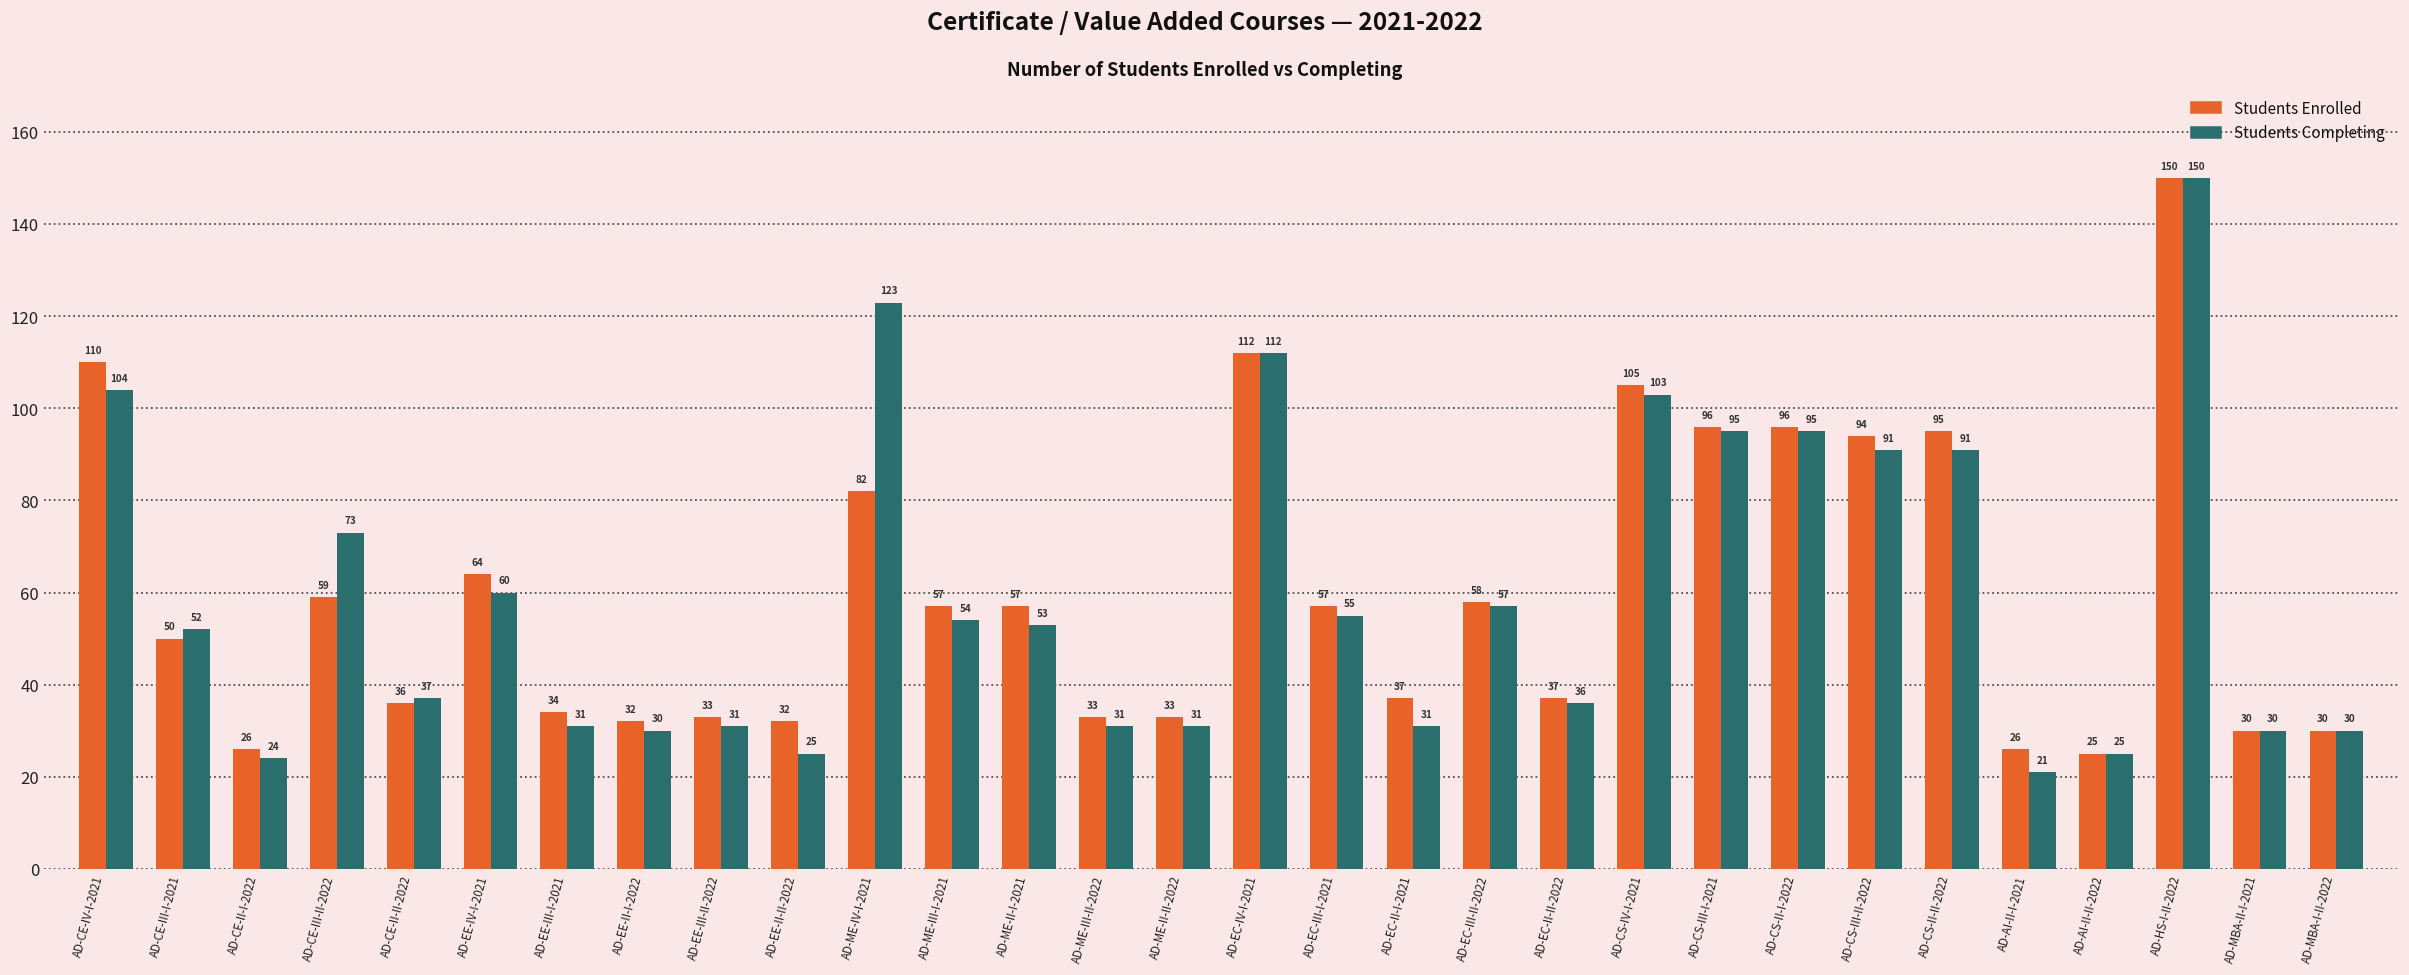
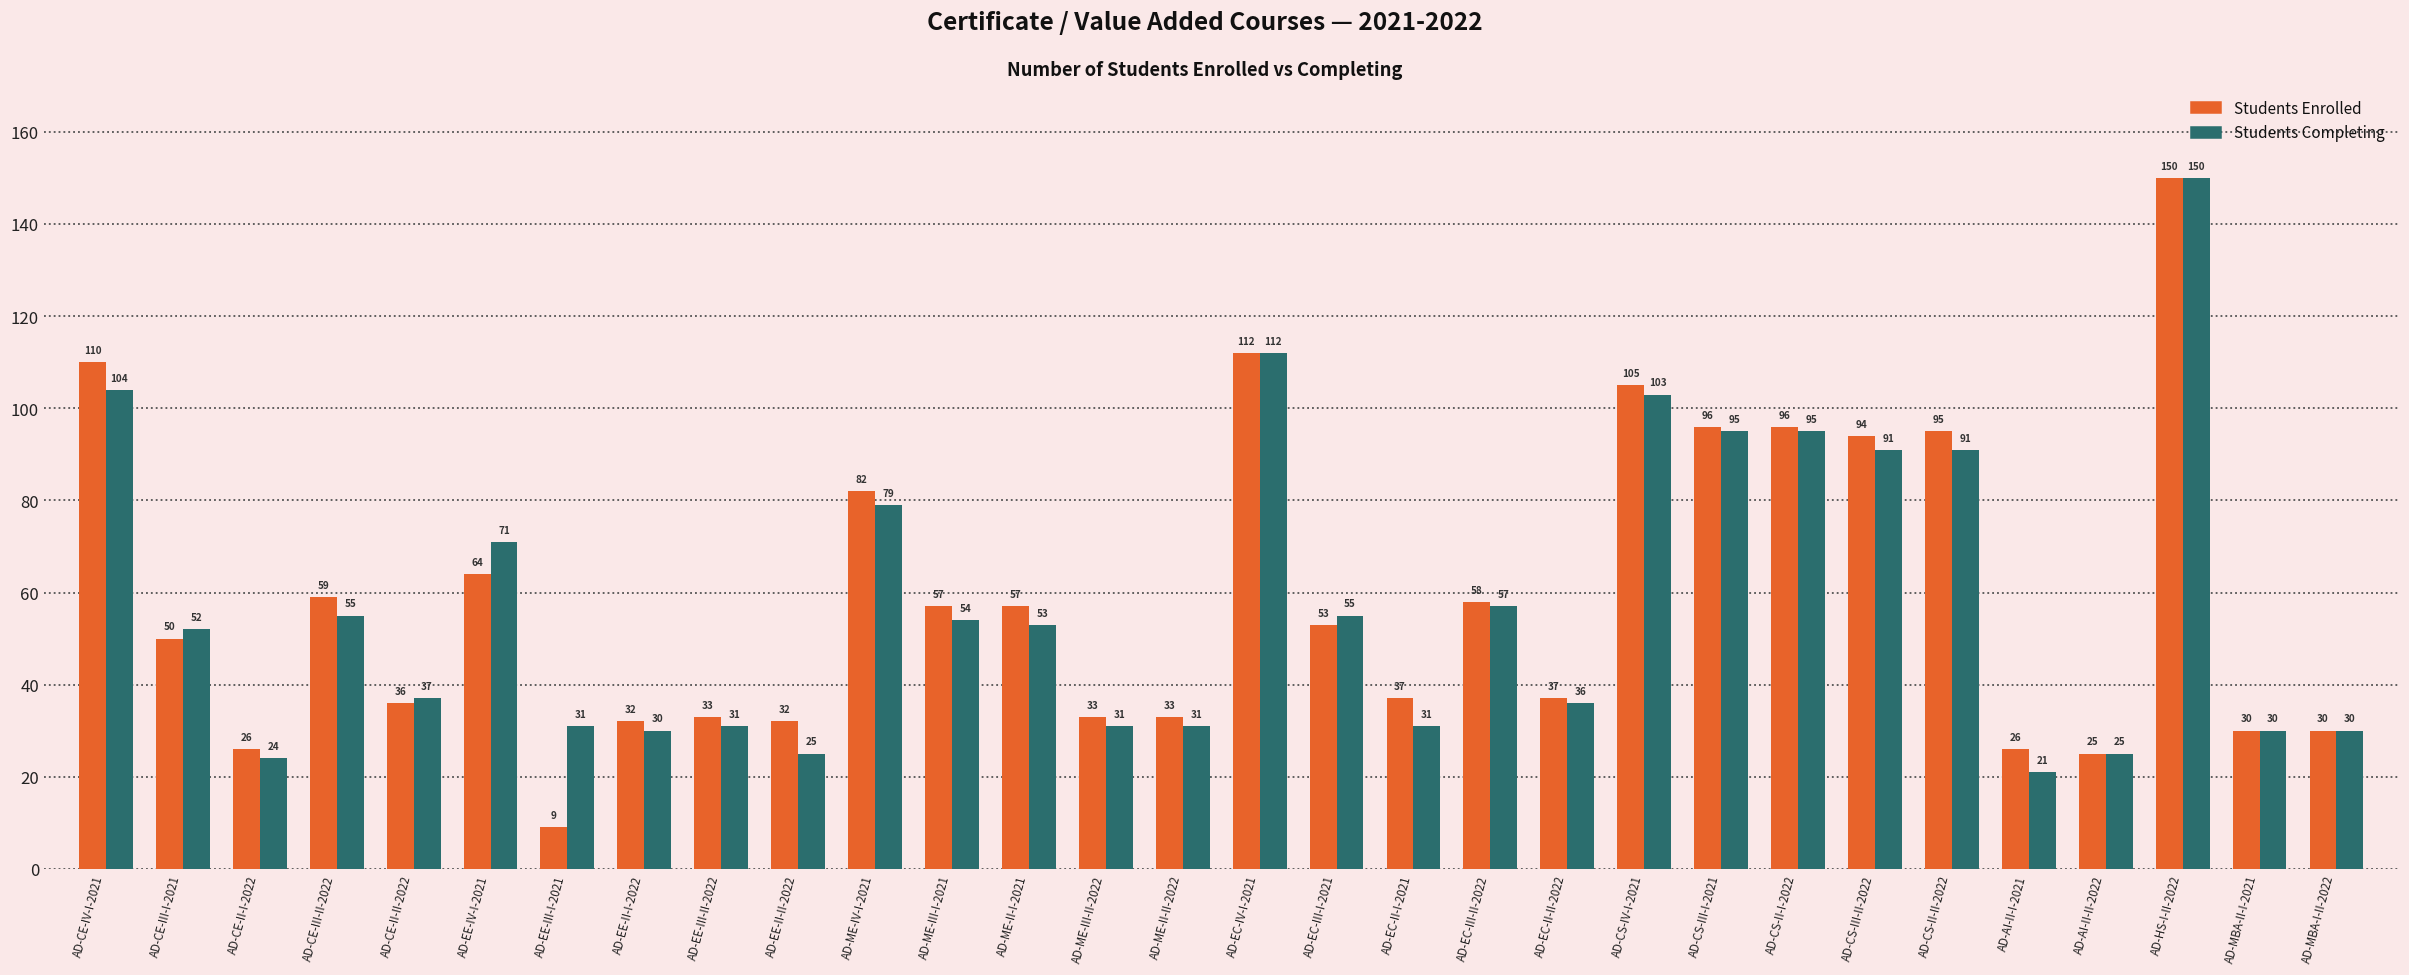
  {
    "Students Enrolled": {
      "AD-CE-IV-I-2021": 110,
      "AD-CE-III-I-2021": 50,
      "AD-CE-II-I-2022": 26,
      "AD-CE-III-II-2022": 59,
      "AD-CE-II-II-2022": 36,
      "AD-EE-IV-I-2021": 64,
-     "AD-EE-III-I-2021": 34,
+     "AD-EE-III-I-2021": 9,
      "AD-EE-II-I-2022": 32,
      "AD-EE-III-II-2022": 33,
      "AD-EE-II-II-2022": 32,
      "AD-ME-IV-I-2021": 82,
      "AD-ME-III-I-2021": 57,
      "AD-ME-II-I-2021": 57,
      "AD-ME-III-II-2022": 33,
      "AD-ME-II-II-2022": 33,
      "AD-EC-IV-I-2021": 112,
-     "AD-EC-III-I-2021": 57,
+     "AD-EC-III-I-2021": 53,
      "AD-EC-II-I-2021": 37,
      "AD-EC-III-II-2022": 58,
      "AD-EC-II-II-2022": 37,
      "AD-CS-IV-I-2021": 105,
      "AD-CS-III-I-2021": 96,
      "AD-CS-II-I-2022": 96,
      "AD-CS-III-II-2022": 94,
      "AD-CS-II-II-2022": 95,
      "AD-AI-II-I-2021": 26,
      "AD-AI-II-II-2022": 25,
      "AD-HS-I-II-2022": 150,
      "AD-MBA-II-I-2021": 30,
      "AD-MBA-I-II-2022": 30
    },
    "Students Completing": {
      "AD-CE-IV-I-2021": 104,
      "AD-CE-III-I-2021": 52,
      "AD-CE-II-I-2022": 24,
-     "AD-CE-III-II-2022": 73,
+     "AD-CE-III-II-2022": 55,
      "AD-CE-II-II-2022": 37,
-     "AD-EE-IV-I-2021": 60,
+     "AD-EE-IV-I-2021": 71,
      "AD-EE-III-I-2021": 31,
      "AD-EE-II-I-2022": 30,
      "AD-EE-III-II-2022": 31,
      "AD-EE-II-II-2022": 25,
-     "AD-ME-IV-I-2021": 123,
+     "AD-ME-IV-I-2021": 79,
      "AD-ME-III-I-2021": 54,
      "AD-ME-II-I-2021": 53,
      "AD-ME-III-II-2022": 31,
      "AD-ME-II-II-2022": 31,
      "AD-EC-IV-I-2021": 112,
      "AD-EC-III-I-2021": 55,
      "AD-EC-II-I-2021": 31,
      "AD-EC-III-II-2022": 57,
      "AD-EC-II-II-2022": 36,
      "AD-CS-IV-I-2021": 103,
      "AD-CS-III-I-2021": 95,
      "AD-CS-II-I-2022": 95,
      "AD-CS-III-II-2022": 91,
      "AD-CS-II-II-2022": 91,
      "AD-AI-II-I-2021": 21,
      "AD-AI-II-II-2022": 25,
      "AD-HS-I-II-2022": 150,
      "AD-MBA-II-I-2021": 30,
      "AD-MBA-I-II-2022": 30
    }
  }
